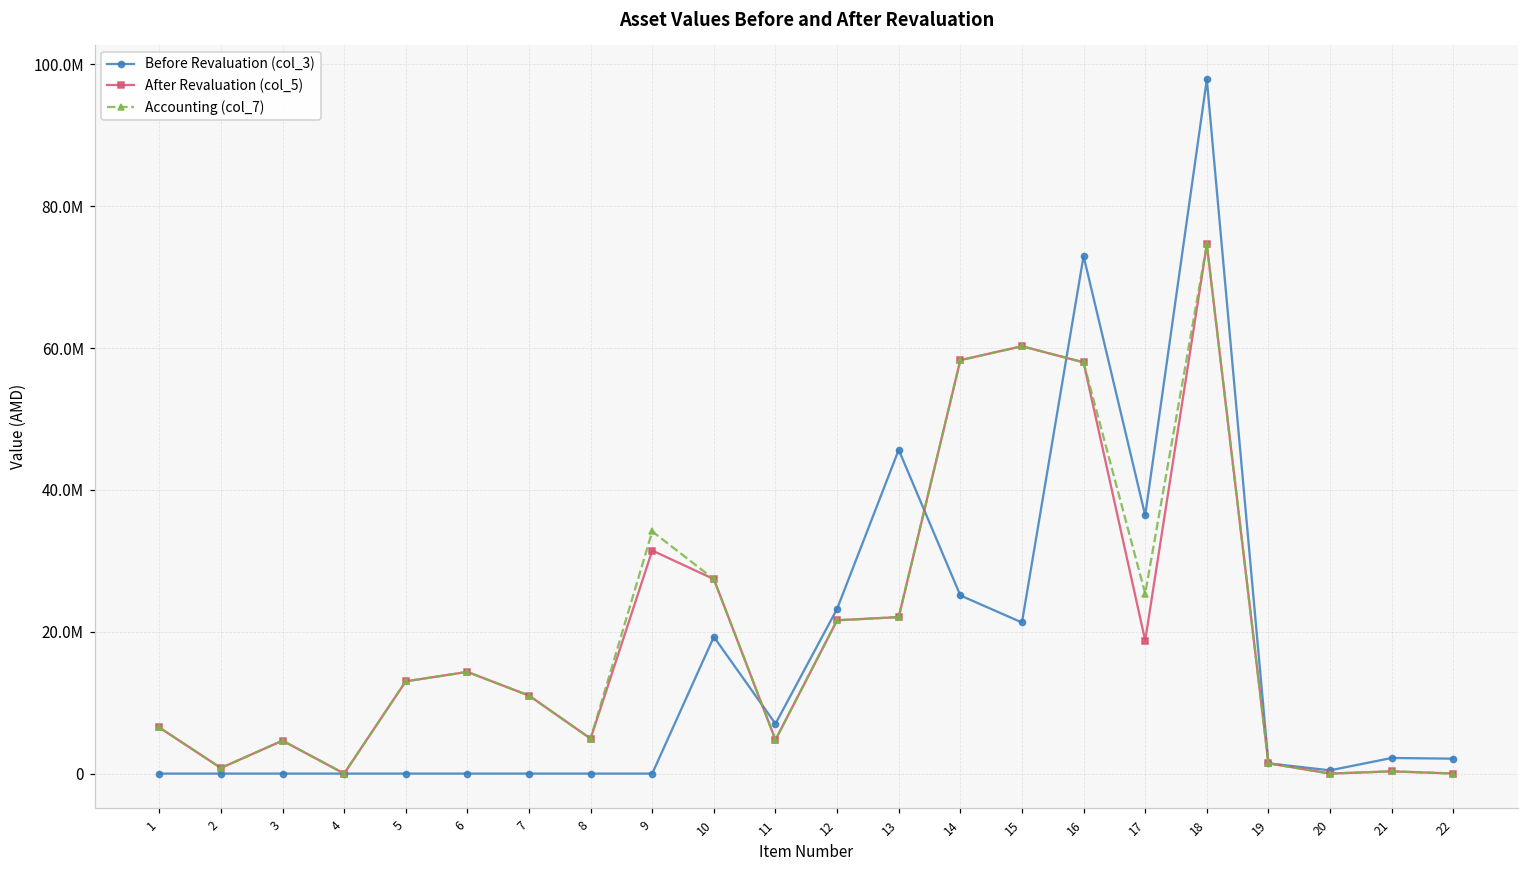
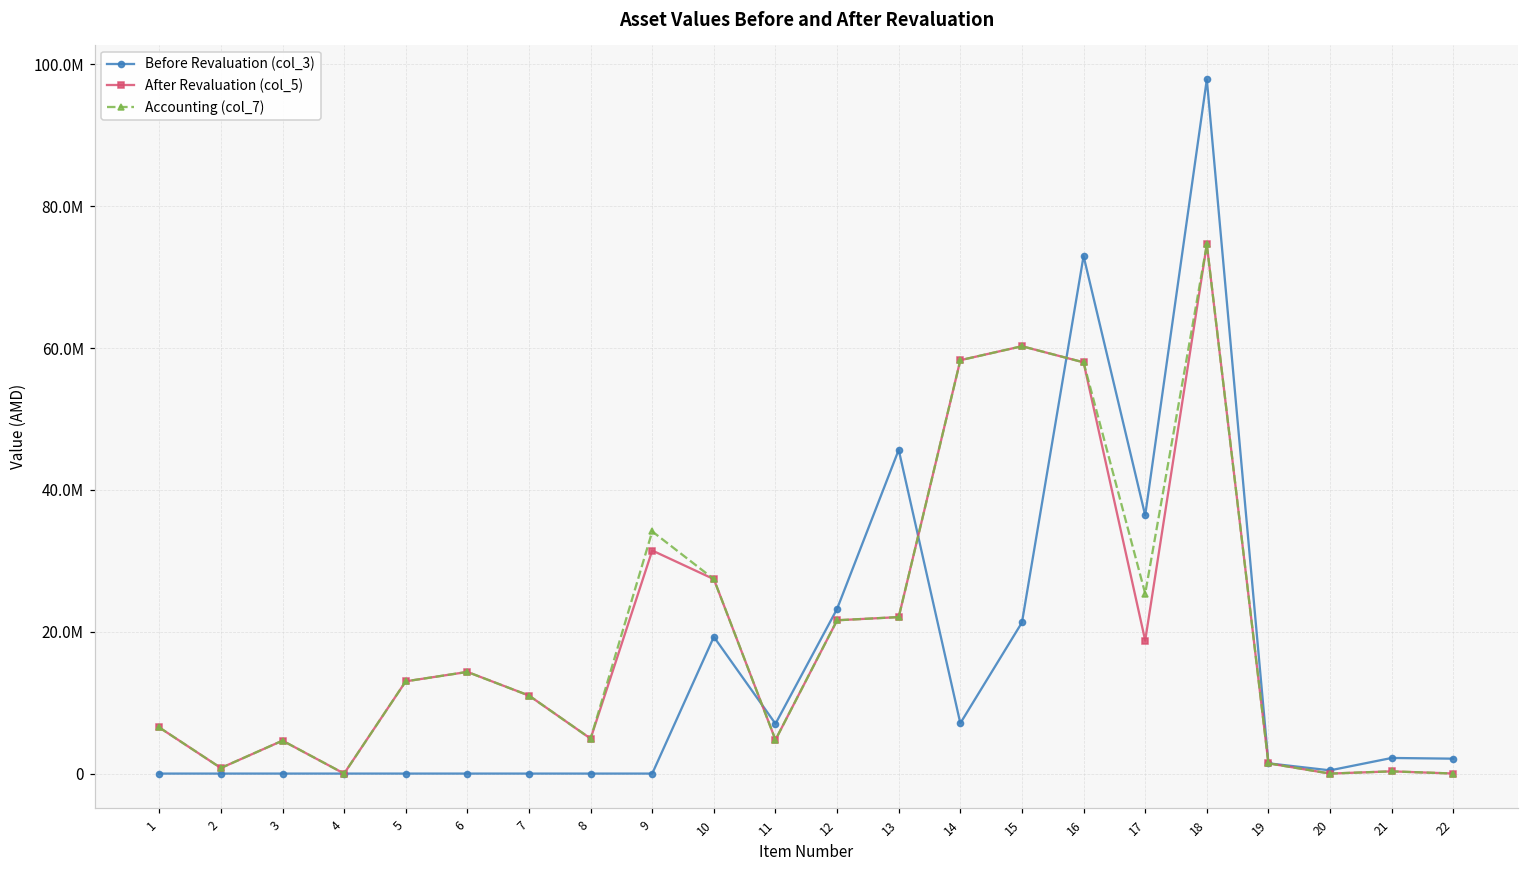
  {
    "Before Revaluation (col_3)": {
      "1": 0,
      "2": 0,
      "3": 0,
      "5": 0,
      "6": 0,
      "7": 0,
      "8": 0,
      "9": 0,
      "10": 19000000,
      "11": 7000000,
      "12": 23000000,
      "13": 46000000,
-     "14": 25000000,
+     "14": 7000000,
      "15": 21000000,
      "16": 73000000,
      "17": 36000000,
      "18": 98000000,
      "20": 0,
      "21": 2000000,
      "22": 2000000
    },
    "After Revaluation (col_5)": {
      "9": 31000000,
      "17": 19000000
    },
    "Accounting (col_7)": {
      "9": 34000000,
      "17": 25000000
    }
  }
